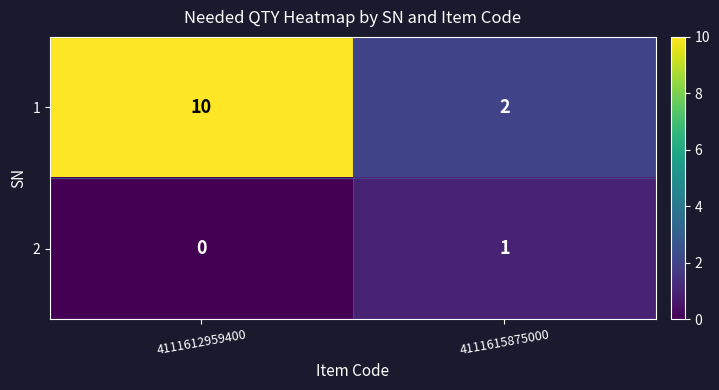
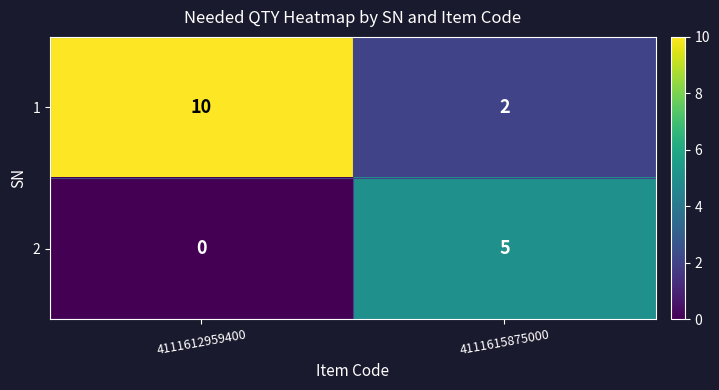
  {
    "1": {
      "4111612959400": 10,
      "4111615875000": 2
    },
    "2": {
      "4111612959400": 0,
-     "4111615875000": 1
+     "4111615875000": 5
    }
  }
